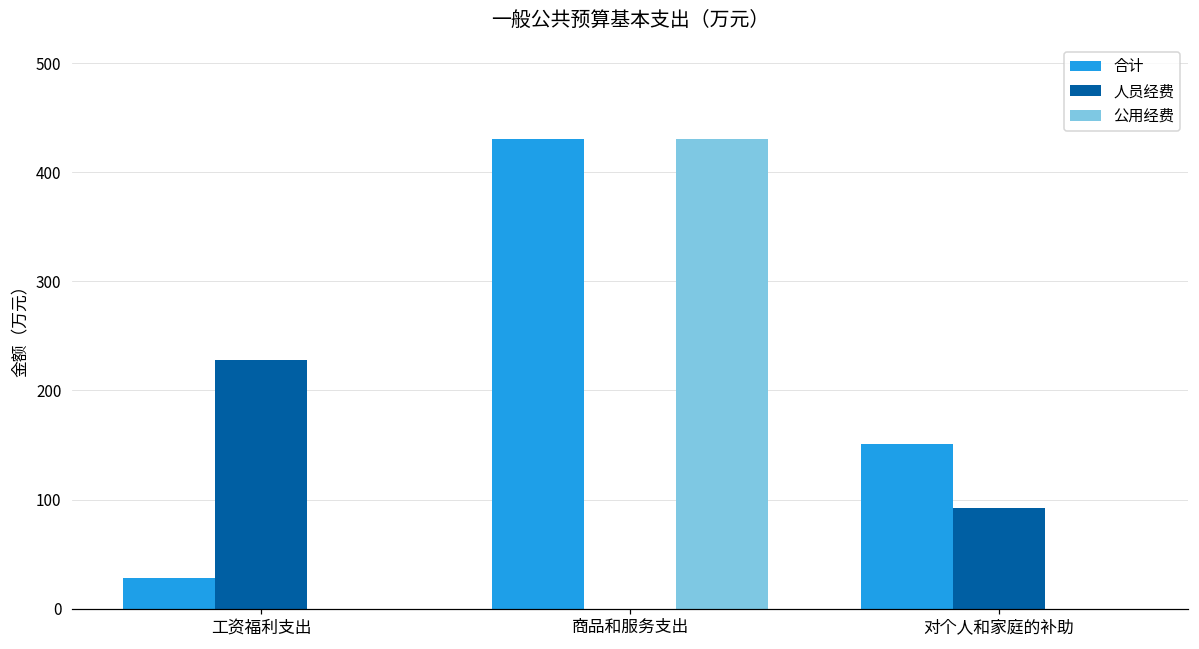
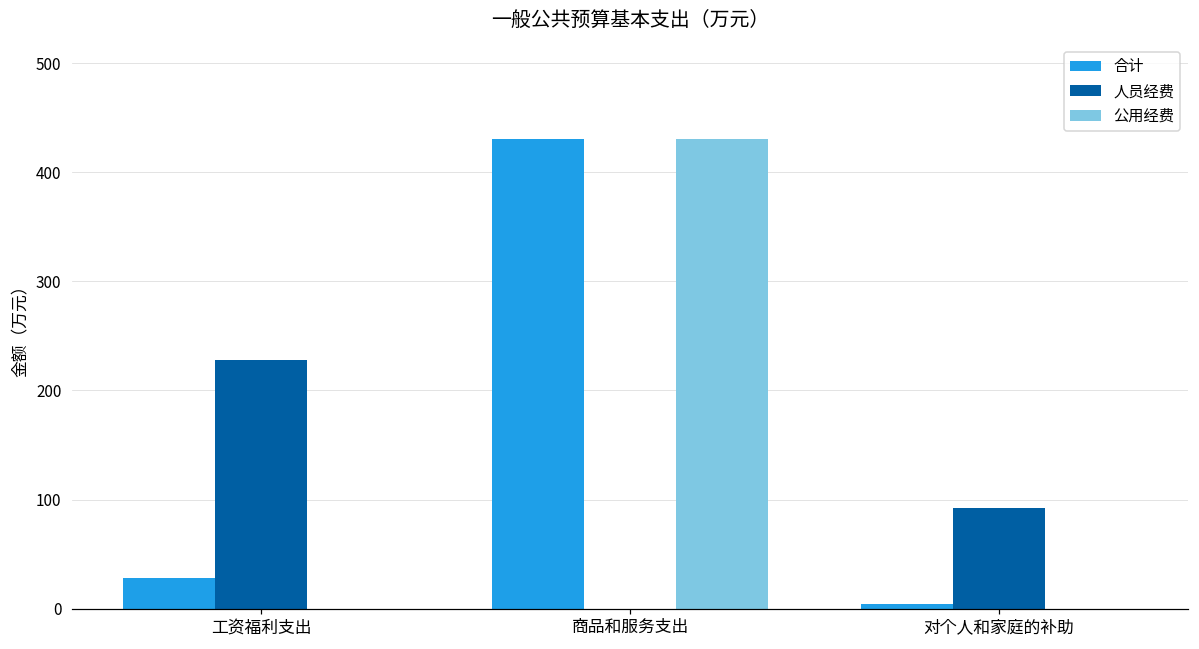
  {
    "合计": {
      "工资福利支出": 30,
      "商品和服务支出": 430,
-     "对个人和家庭的补助": 150
+     "对个人和家庭的补助": 0
    },
    "人员经费": {
      "工资福利支出": 230,
      "商品和服务支出": 0,
      "对个人和家庭的补助": 90
    },
    "公用经费": {
      "工资福利支出": 0,
      "商品和服务支出": 430,
      "对个人和家庭的补助": 0
    }
  }
